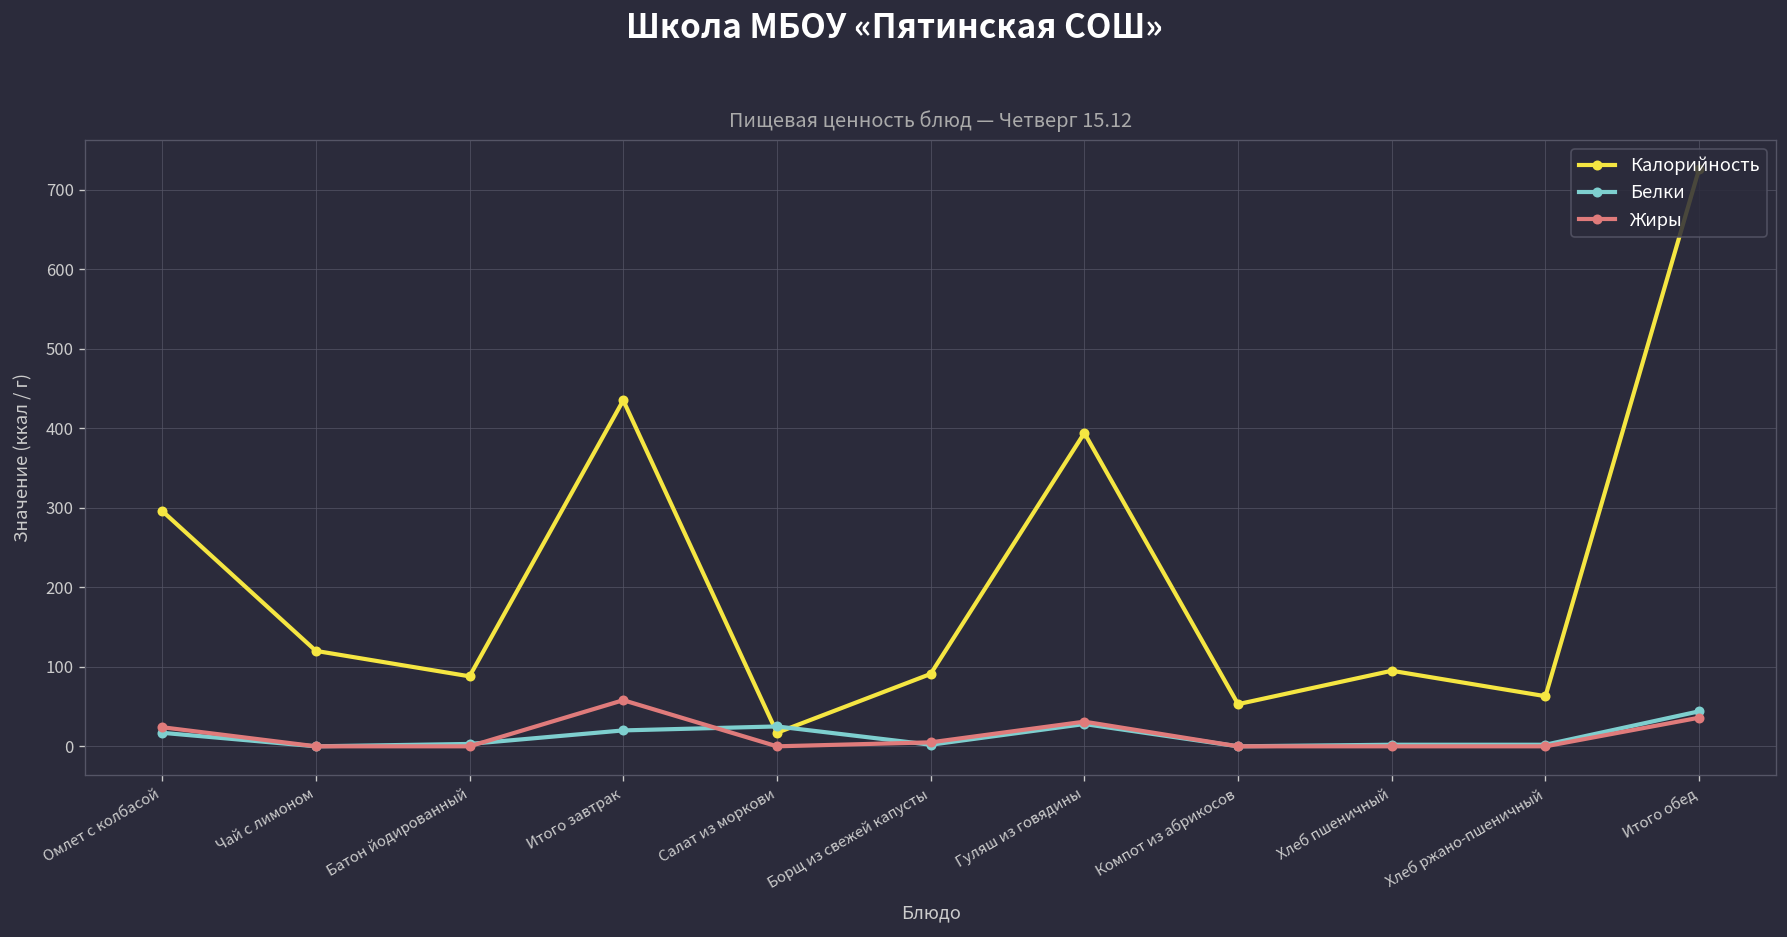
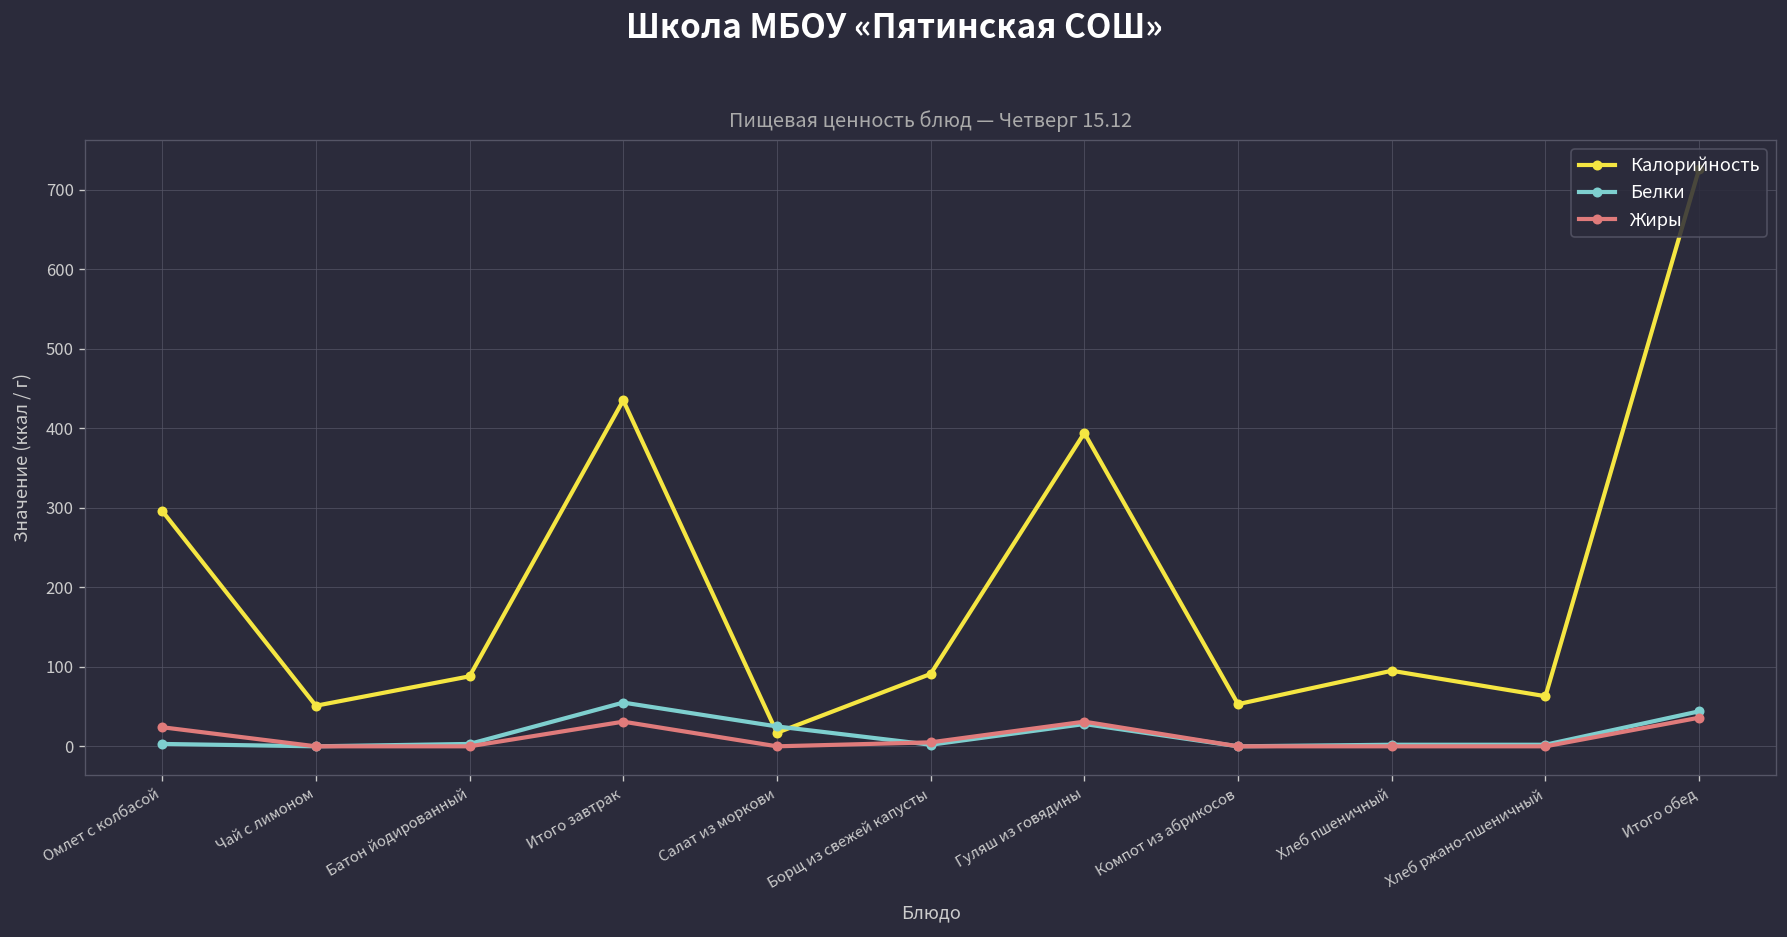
  {
    "Калорийность": {
      "Омлет с колбасой": 300,
-     "Чай с лимоном": 120,
+     "Чай с лимоном": 50,
      "Батон йодированный": 90,
      "Итого завтрак": 440,
      "Салат из моркови": 20,
      "Борщ из свежей капусты": 90,
      "Гуляш из говядины": 390,
      "Компот из абрикосов": 50,
      "Хлеб пшеничный": 100,
      "Хлеб ржано-пшеничный": 60
    },
    "Белки": {
-     "Омлет с колбасой": 20,
-     "Итого завтрак": 20,
+     "Омлет с колбасой": 0,
+     "Итого завтрак": 60,
      "Салат из моркови": 30,
      "Итого обед": 40
    },
    "Жиры": {
      "Омлет с колбасой": 20,
-     "Итого завтрак": 60,
+     "Итого завтрак": 30,
      "Салат из моркови": 0,
      "Итого обед": 40
    }
  }
